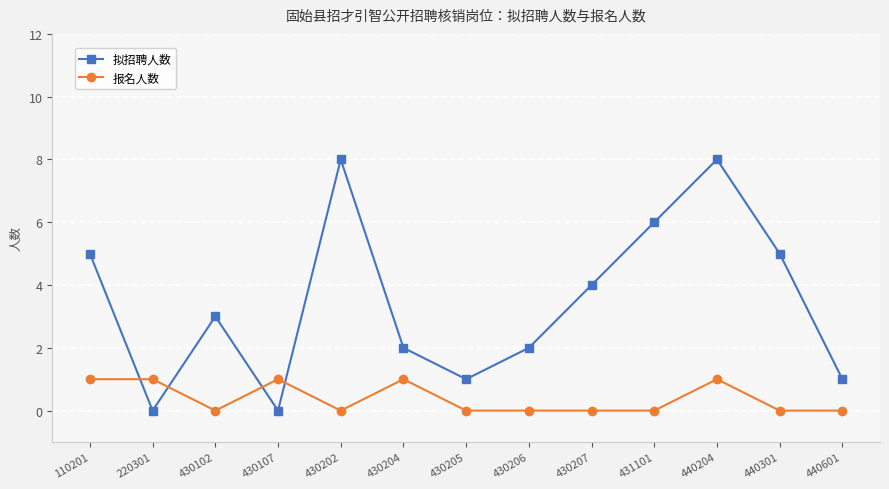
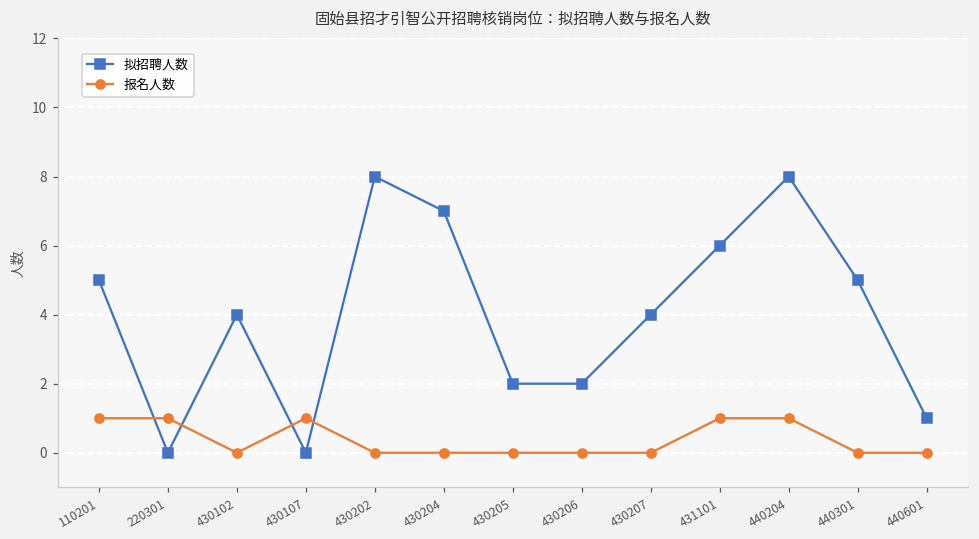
  {
    "拟招聘人数": {
      "110201": 5,
      "220301": 0,
-     "430102": 3,
+     "430102": 4,
      "430107": 0,
      "430202": 8,
-     "430204": 2,
-     "430205": 1,
+     "430204": 7,
+     "430205": 2,
      "430206": 2,
      "430207": 4,
      "431101": 6,
      "440204": 8,
      "440301": 5,
      "440601": 1
    },
    "报名人数": {
      "110201": 1,
      "220301": 1,
      "430102": 0,
      "430107": 1,
      "430202": 0,
-     "430204": 1,
+     "430204": 0,
      "430205": 0,
      "430206": 0,
      "430207": 0,
-     "431101": 0,
+     "431101": 1,
      "440204": 1,
      "440301": 0,
      "440601": 0
    }
  }
